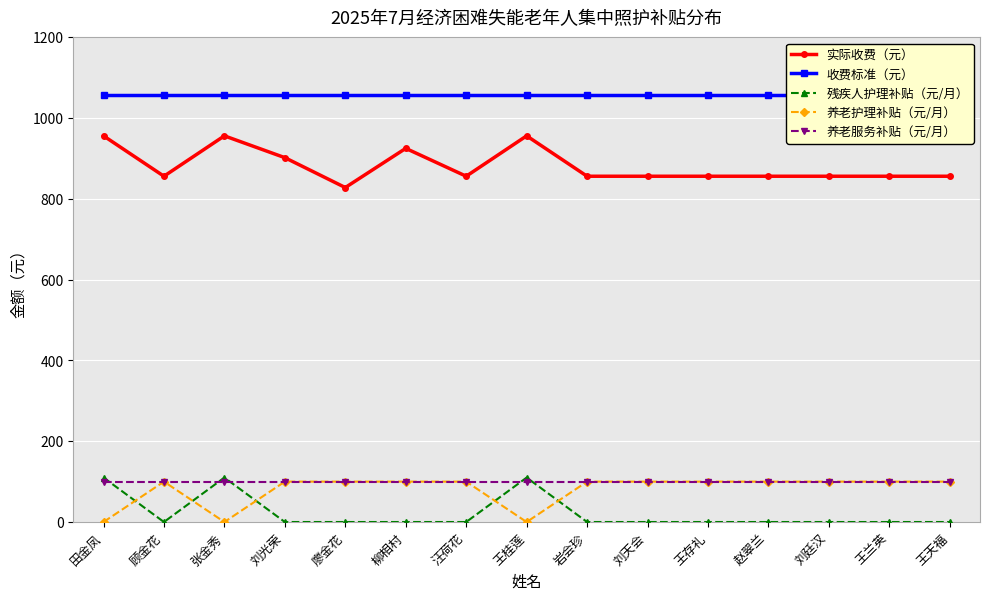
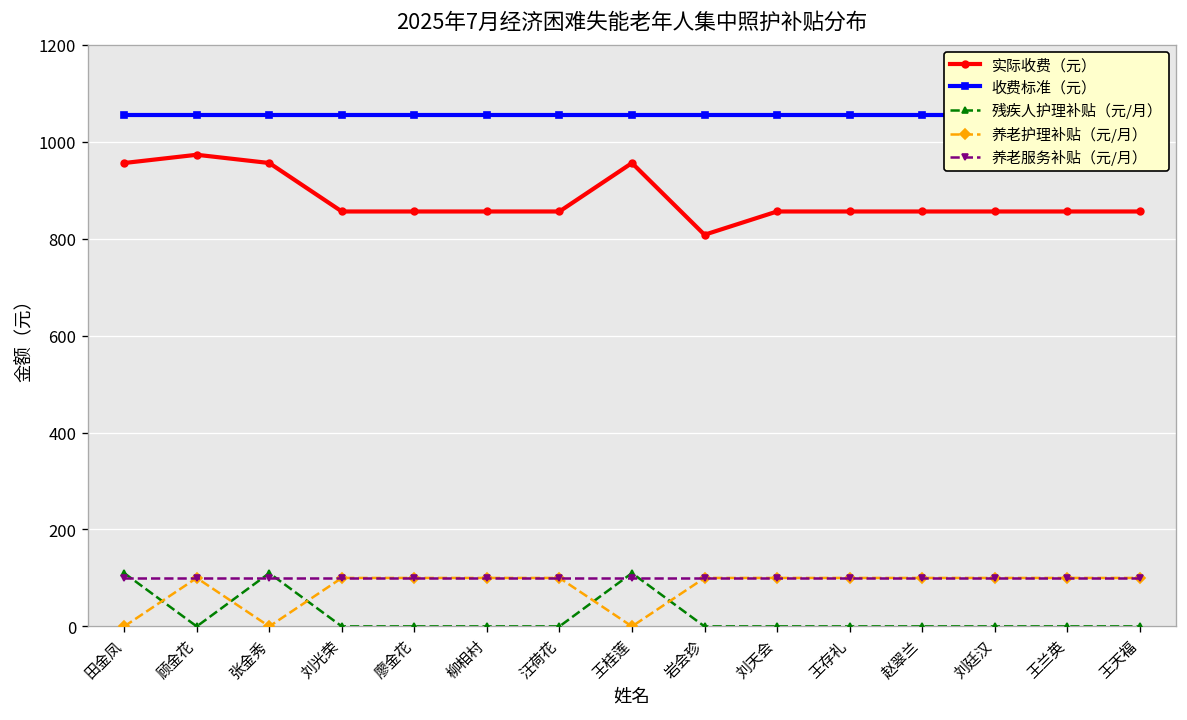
  {
    "实际收费（元）": {
      "田金凤": 960,
-     "顾金花": 860,
+     "顾金花": 970,
      "张金秀": 960,
-     "刘光荣": 900,
-     "廖金花": 830,
-     "柳相村": 930,
+     "刘光荣": 860,
+     "廖金花": 860,
+     "柳相村": 860,
      "汪荷花": 860,
      "王桂莲": 960,
-     "岩会珍": 860,
+     "岩会珍": 810,
      "刘天会": 860,
      "王存礼": 860,
      "赵翠兰": 860,
      "刘廷汉": 860,
      "王兰英": 860,
      "王天福": 860
    },
    "收费标准（元）": {
      "田金凤": 1060,
      "顾金花": 1060,
      "张金秀": 1060,
      "刘光荣": 1060,
      "廖金花": 1060,
      "柳相村": 1060,
      "汪荷花": 1060,
      "王桂莲": 1060,
      "岩会珍": 1060,
      "刘天会": 1060,
      "王存礼": 1060,
      "赵翠兰": 1060
    },
    "残疾人护理补贴（元/月）": {
      "田金凤": 110,
      "顾金花": 0,
      "张金秀": 110,
      "刘光荣": 0,
      "廖金花": 0,
      "柳相村": 0,
      "汪荷花": 0,
      "王桂莲": 110,
      "岩会珍": 0,
      "刘天会": 0,
      "王存礼": 0,
      "赵翠兰": 0,
      "刘廷汉": 0,
      "王兰英": 0,
      "王天福": 0
    },
    "养老护理补贴（元/月）": {
      "田金凤": 0,
      "张金秀": 0,
      "王桂莲": 0
    },
    "养老服务补贴（元/月）": {
      "田金凤": 100,
      "张金秀": 100,
      "王桂莲": 100
    }
  }
